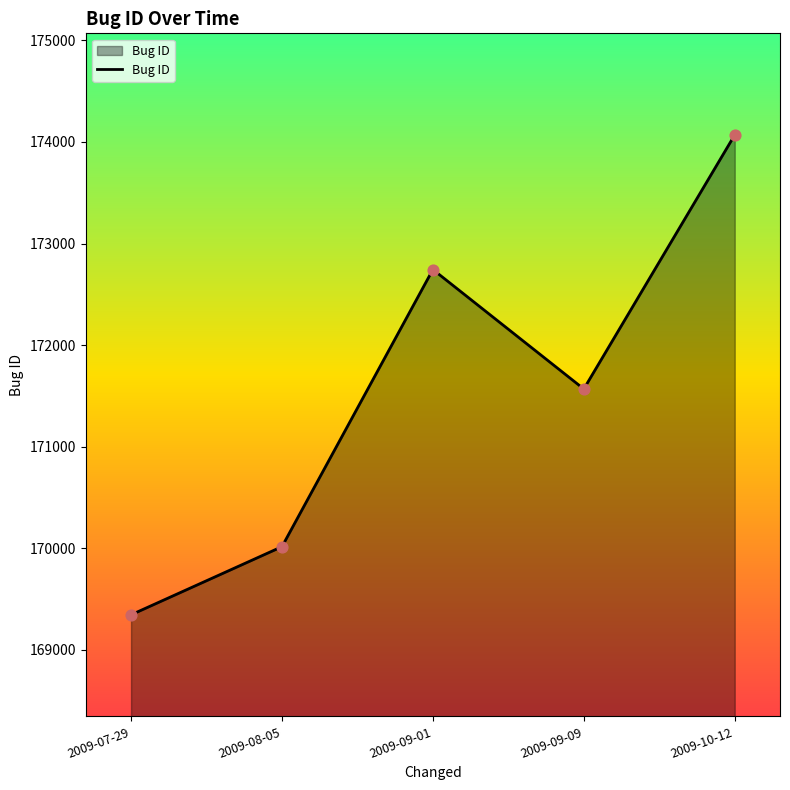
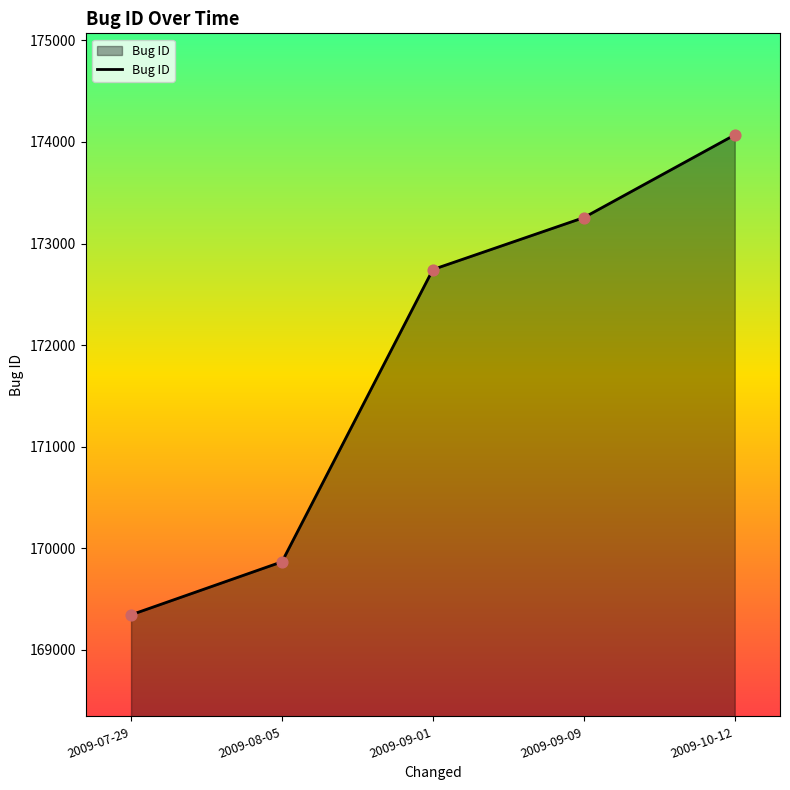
  {
    "2009-07-29": 169350,
-   "2009-08-05": 170020,
+   "2009-08-05": 169870,
    "2009-09-01": 172740,
-   "2009-09-09": 171570,
+   "2009-09-09": 173260,
    "2009-10-12": 174070
  }
